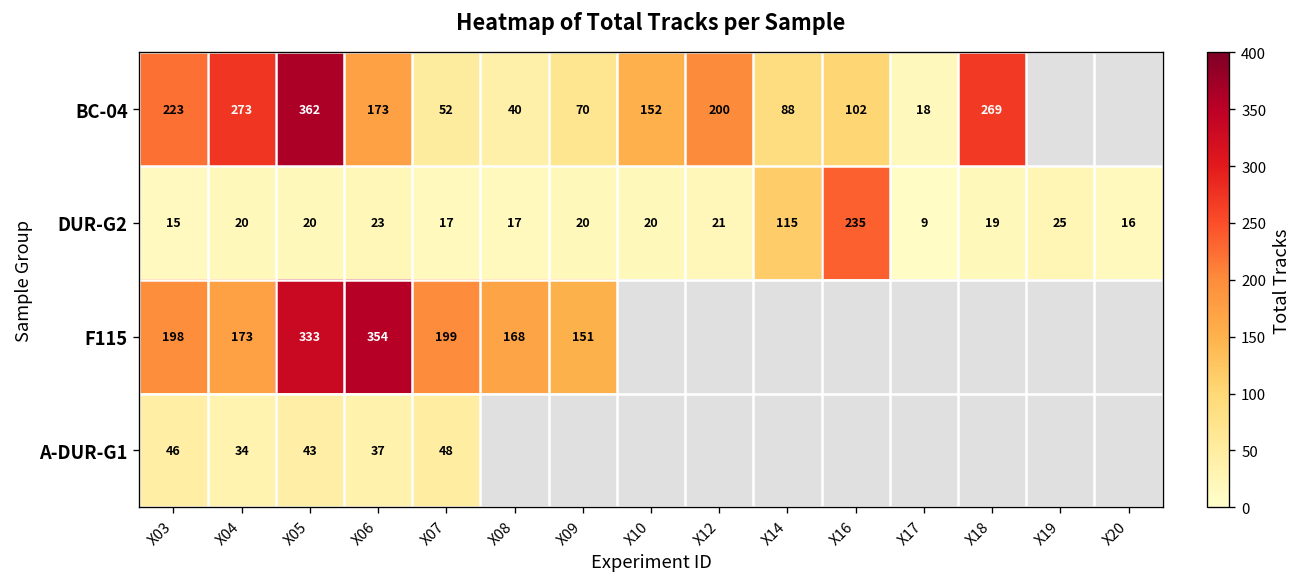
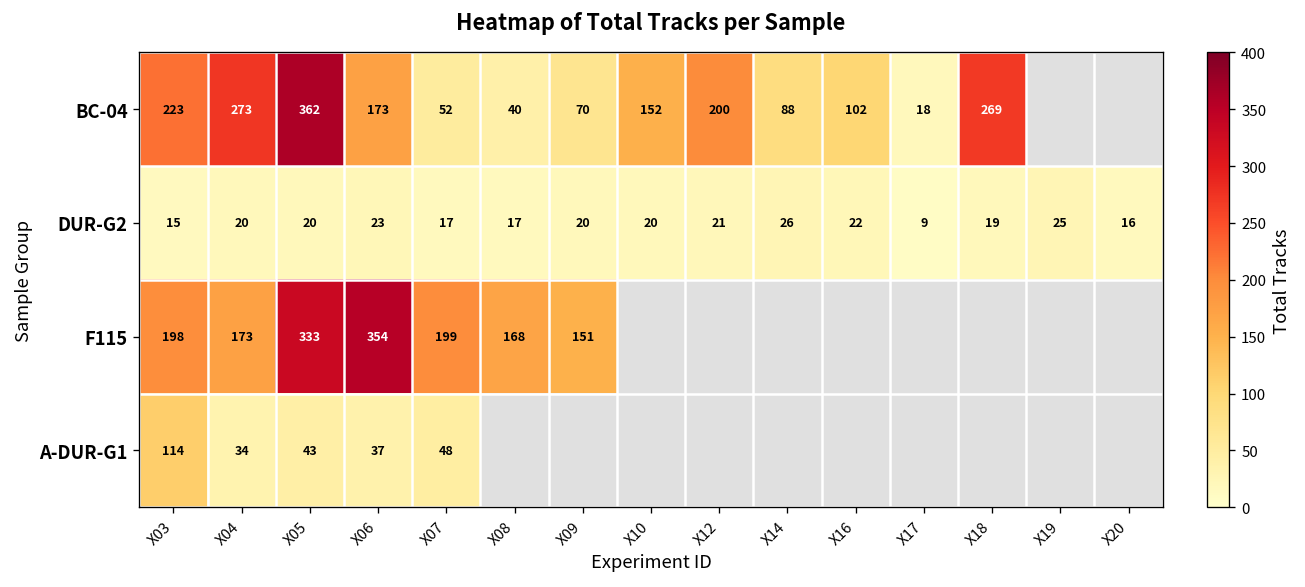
  {
    "BC-04": {
      "X03": 223,
      "X04": 273,
      "X05": 362,
      "X06": 173,
      "X07": 52,
      "X08": 40,
      "X09": 70,
      "X10": 152,
      "X12": 200,
      "X14": 88,
      "X16": 102,
      "X17": 18,
      "X18": 269
    },
    "DUR-G2": {
      "X03": 15,
      "X04": 20,
      "X05": 20,
      "X06": 23,
      "X07": 17,
      "X08": 17,
      "X09": 20,
      "X10": 20,
      "X12": 21,
-     "X14": 115,
-     "X16": 235,
+     "X14": 26,
+     "X16": 22,
      "X17": 9,
      "X18": 19,
      "X19": 25,
      "X20": 16
    },
    "F115": {
      "X03": 198,
      "X04": 173,
      "X05": 333,
      "X06": 354,
      "X07": 199,
      "X08": 168,
      "X09": 151
    },
    "A-DUR-G1": {
-     "X03": 46,
+     "X03": 114,
      "X04": 34,
      "X05": 43,
      "X06": 37,
      "X07": 48
    }
  }
